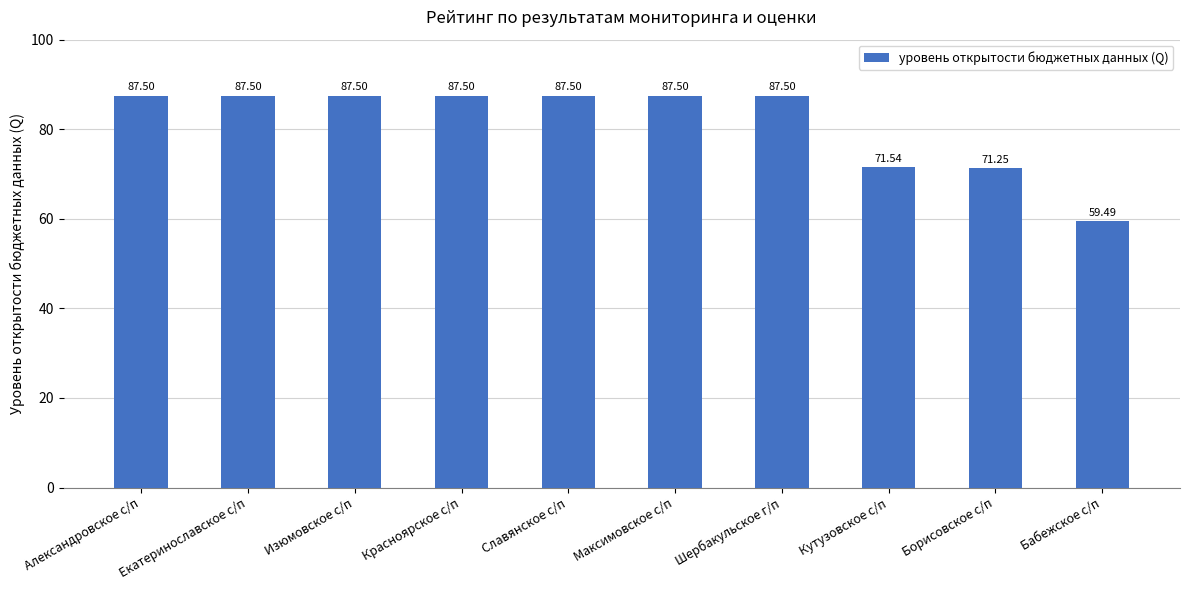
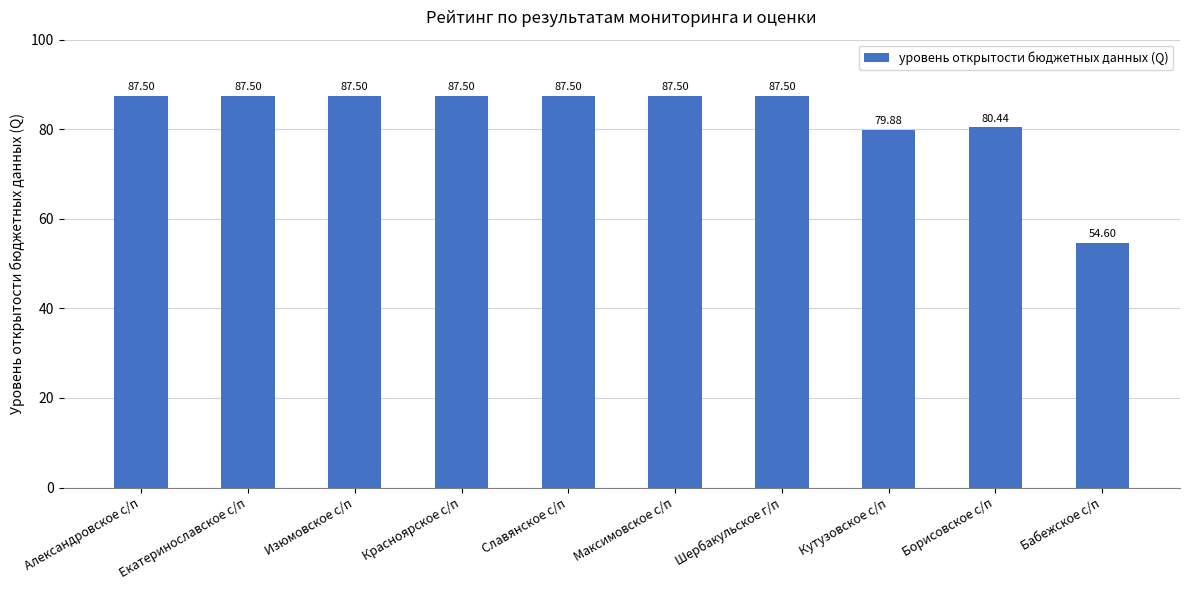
  {
    "Александровское с/п": 87.50,
    "Екатеринославское с/п": 87.50,
    "Изюмовское с/п": 87.50,
    "Красноярское с/п": 87.50,
    "Славянское с/п": 87.50,
    "Максимовское с/п": 87.50,
    "Шербакульское г/п": 87.50,
-   "Кутузовское с/п": 71.54,
-   "Борисовское с/п": 71.25,
-   "Бабежское с/п": 59.49
+   "Кутузовское с/п": 79.88,
+   "Борисовское с/п": 80.44,
+   "Бабежское с/п": 54.60
  }
